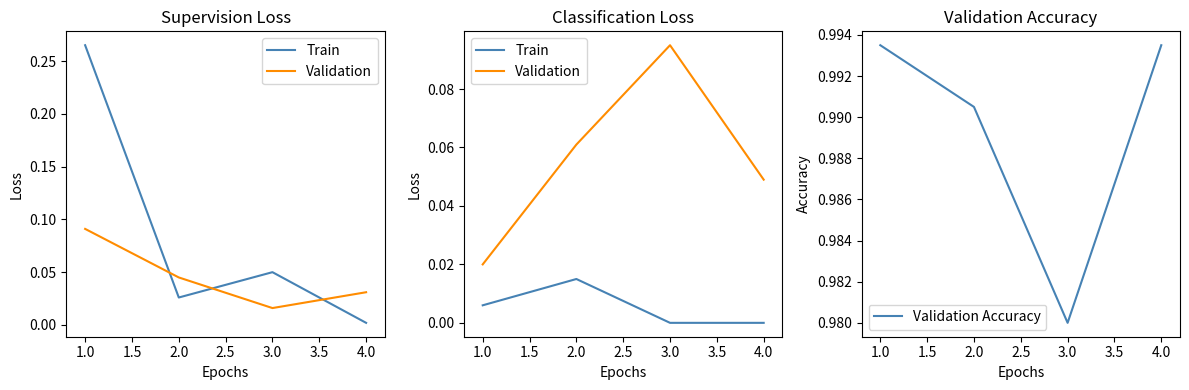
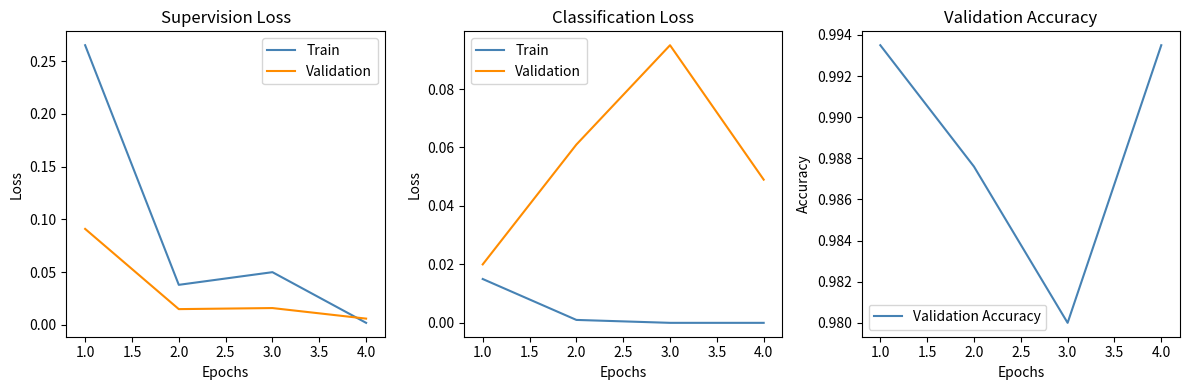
  {
    "Supervision Loss": {
      "Train": {
        "1.0": 0.265,
-       "2.0": 0.026,
+       "2.0": 0.038,
        "3.0": 0.050,
        "4.0": 0.002
      },
      "Validation": {
        "1.0": 0.091,
-       "2.0": 0.045,
+       "2.0": 0.015,
        "3.0": 0.016,
-       "4.0": 0.031
+       "4.0": 0.006
      }
    },
    "Classification Loss": {
      "Train": {
-       "1.0": 0.006,
-       "2.0": 0.015,
+       "1.0": 0.015,
+       "2.0": 0.001,
        "3.0": 0.000,
        "4.0": 0.000
      },
      "Validation": {
        "1.0": 0.020,
        "2.0": 0.061,
        "3.0": 0.095,
        "4.0": 0.049
      }
    },
    "Validation Accuracy": {
      "1.0": 0.9935,
-     "2.0": 0.9905,
+     "2.0": 0.9876,
      "3.0": 0.9800,
      "4.0": 0.9935
    }
  }
